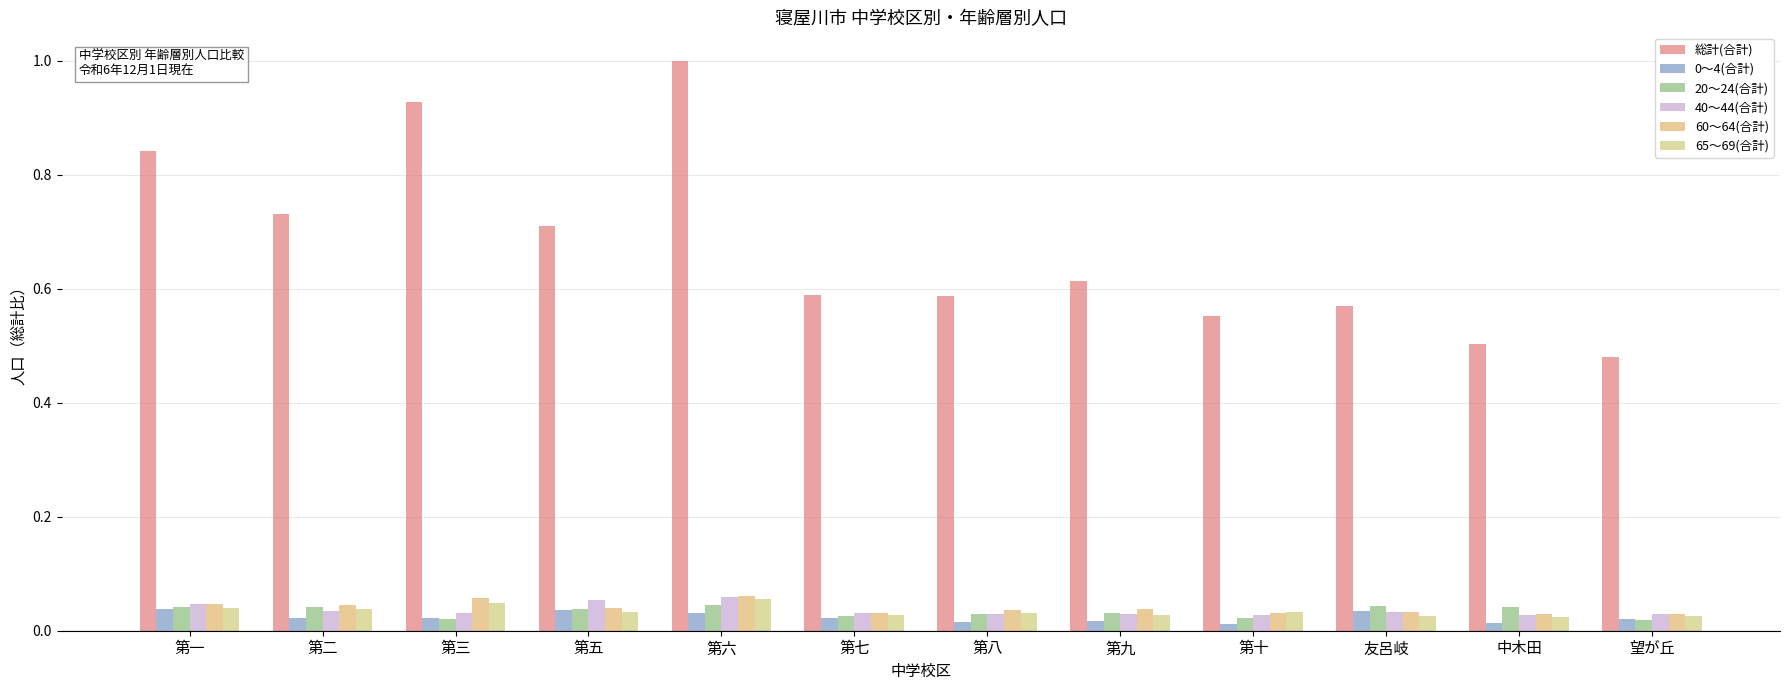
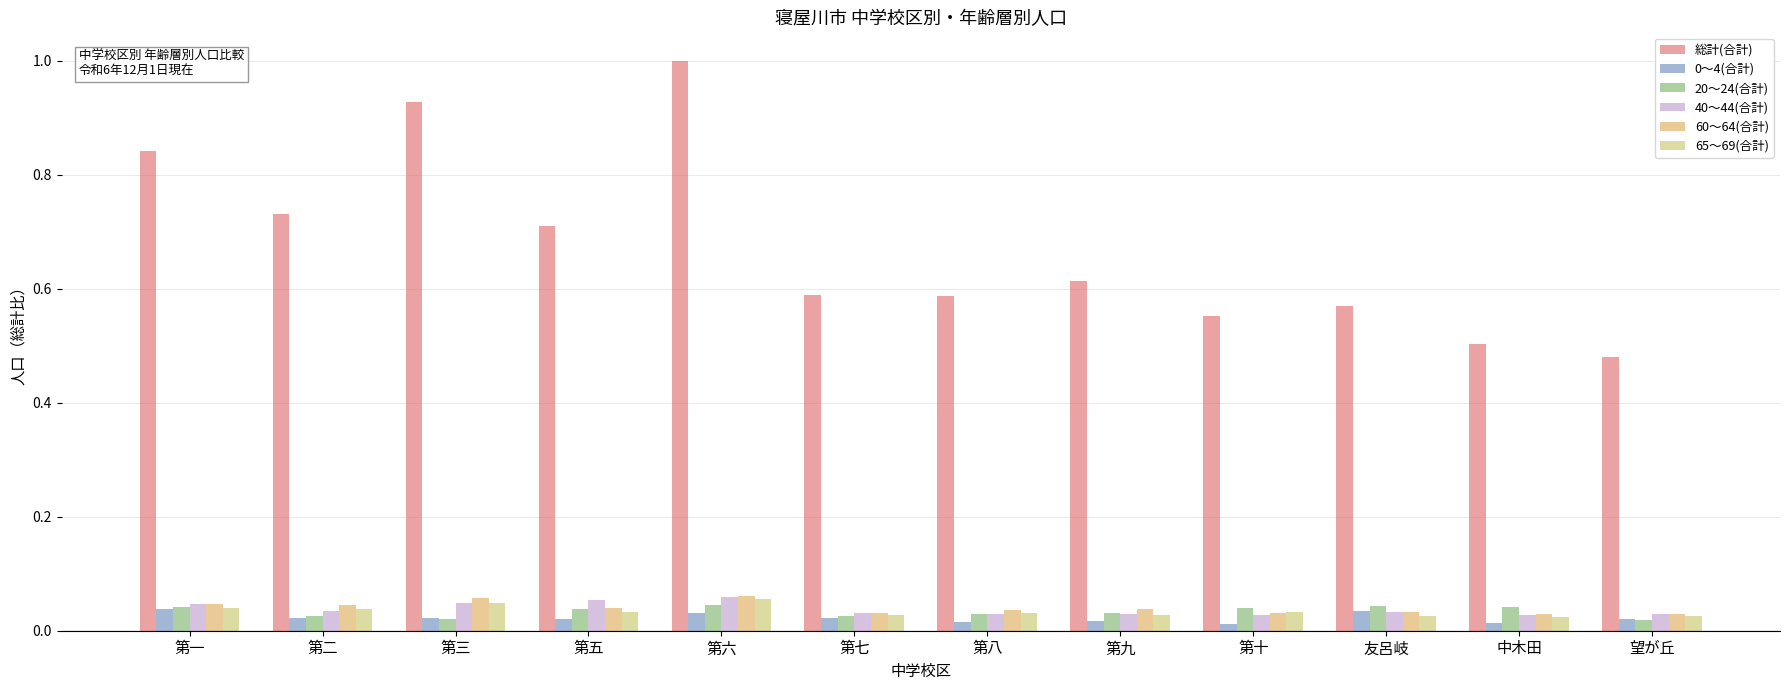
  {
    "総計(合計)": {
      "第一": 0.84,
      "第二": 0.73,
      "第三": 0.93,
      "第五": 0.71,
      "第六": 1.00,
      "第七": 0.59,
      "第八": 0.59,
      "第九": 0.61,
      "第十": 0.55,
      "友呂岐": 0.57,
      "中木田": 0.50,
      "望が丘": 0.48
    },
    "0～4(合計)": {
      "第一": 0.04,
      "第二": 0.02,
      "第三": 0.02,
-     "第五": 0.04,
+     "第五": 0.02,
      "第六": 0.03,
      "第七": 0.02,
      "第八": 0.01,
      "第九": 0.02,
      "第十": 0.01,
      "友呂岐": 0.03,
      "中木田": 0.01,
      "望が丘": 0.02
    },
    "20～24(合計)": {
      "第一": 0.04,
-     "第二": 0.04,
+     "第二": 0.03,
      "第三": 0.02,
      "第五": 0.04,
      "第六": 0.04,
      "第七": 0.03,
      "第八": 0.03,
      "第九": 0.03,
-     "第十": 0.02,
+     "第十": 0.04,
      "友呂岐": 0.04,
      "中木田": 0.04,
      "望が丘": 0.02
    },
    "40～44(合計)": {
      "第一": 0.05,
      "第二": 0.04,
-     "第三": 0.03,
+     "第三": 0.05,
      "第五": 0.05,
      "第六": 0.06,
      "第七": 0.03,
      "第八": 0.03,
      "第九": 0.03,
      "第十": 0.03,
      "友呂岐": 0.03,
      "中木田": 0.03,
      "望が丘": 0.03
    }
  }
